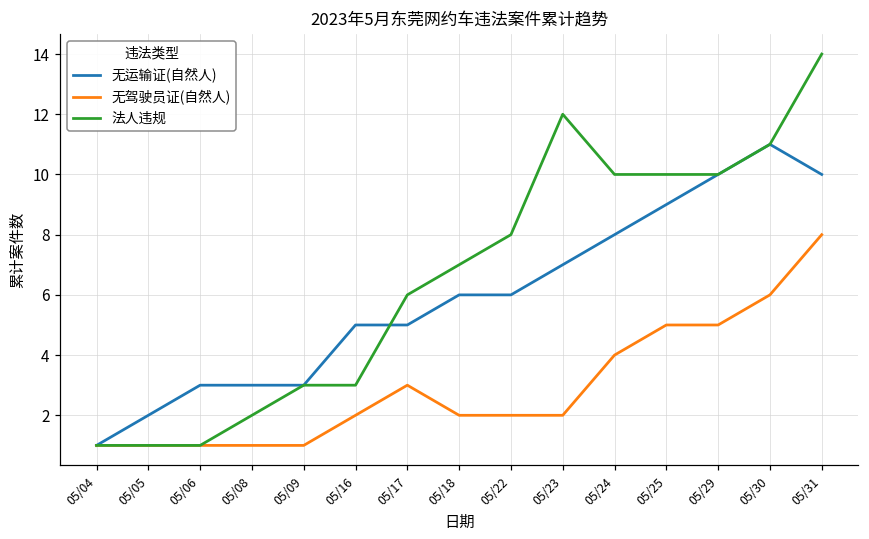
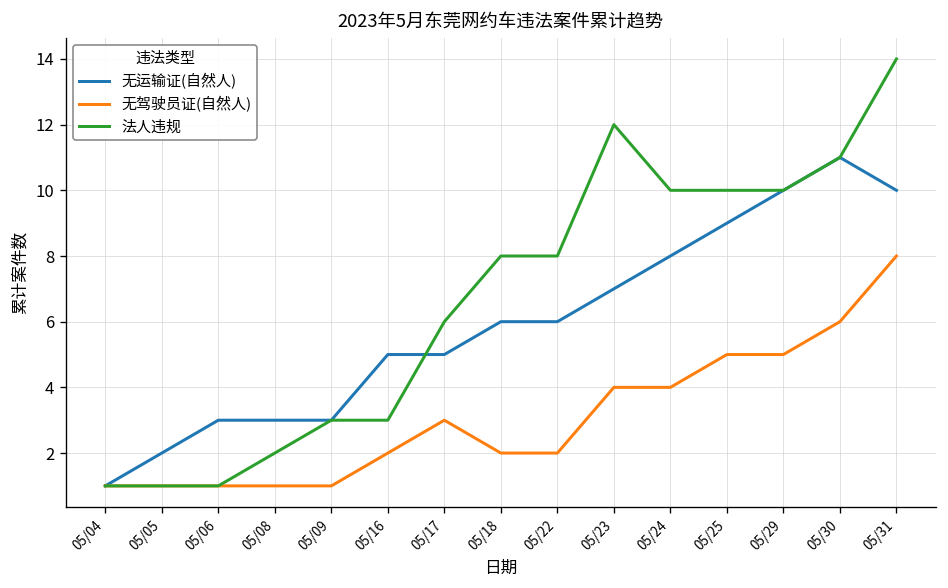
  {
    "无运输证(自然人)": {
      "05/05": 2,
      "05/06": 3,
      "05/08": 3,
      "05/16": 5,
      "05/17": 5,
      "05/18": 6,
      "05/22": 6,
      "05/23": 7,
      "05/24": 8,
      "05/25": 9,
      "05/31": 10
    },
    "无驾驶员证(自然人)": {
      "05/08": 1,
      "05/09": 1,
      "05/16": 2,
      "05/17": 3,
      "05/18": 2,
      "05/22": 2,
-     "05/23": 2,
+     "05/23": 4,
      "05/24": 4,
      "05/25": 5,
      "05/29": 5,
      "05/30": 6,
      "05/31": 8
    },
    "法人违规": {
      "05/08": 2,
      "05/16": 3,
      "05/17": 6,
-     "05/18": 7,
+     "05/18": 8,
      "05/22": 8,
      "05/23": 12,
      "05/24": 10,
      "05/25": 10,
      "05/31": 14
    }
  }
